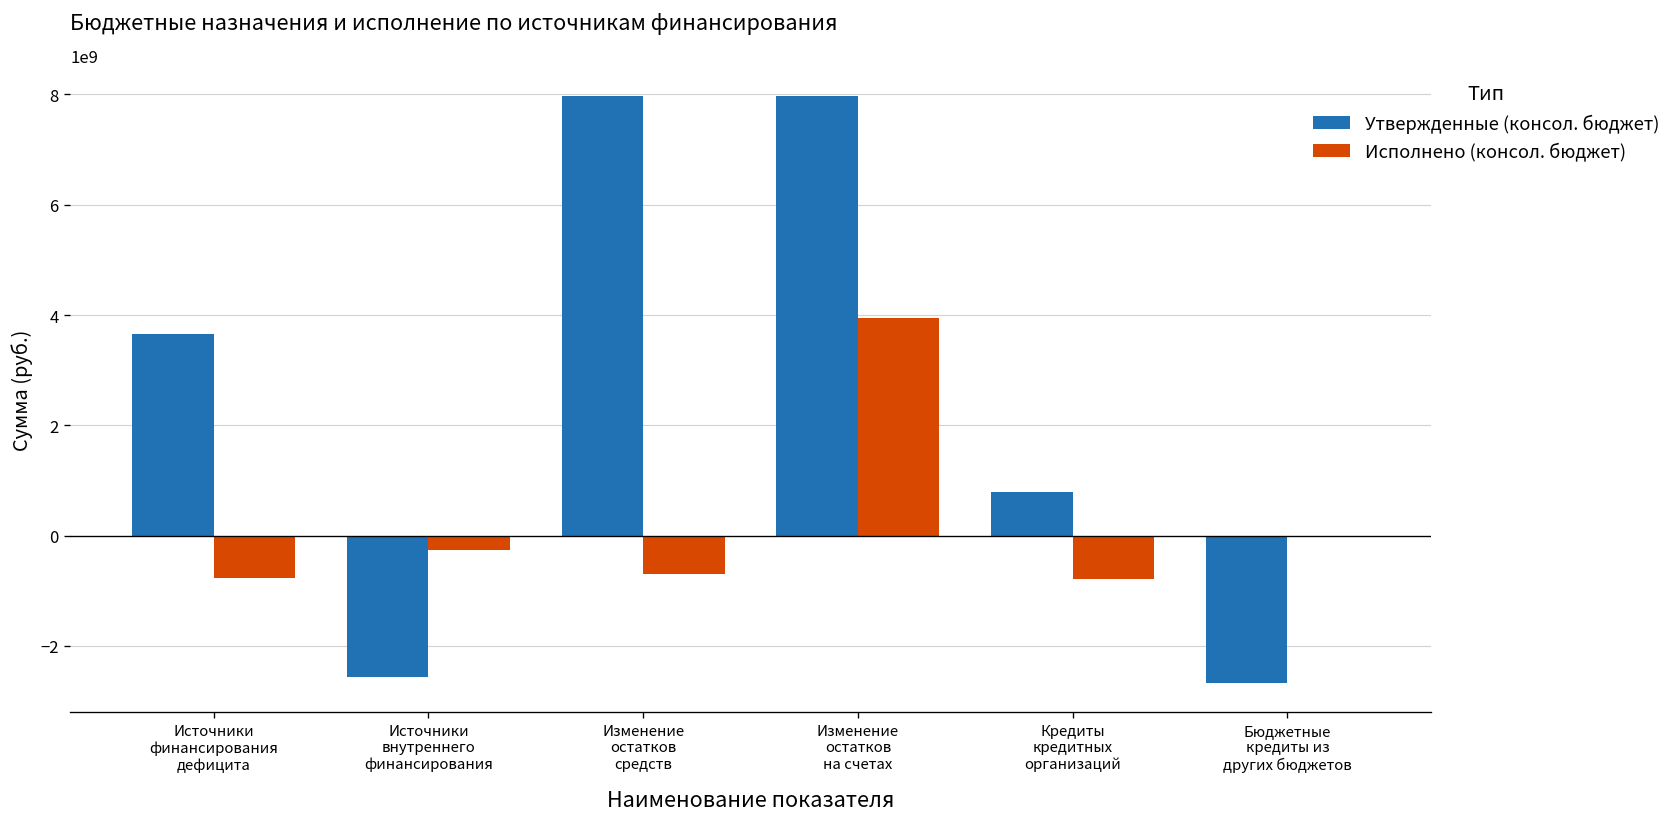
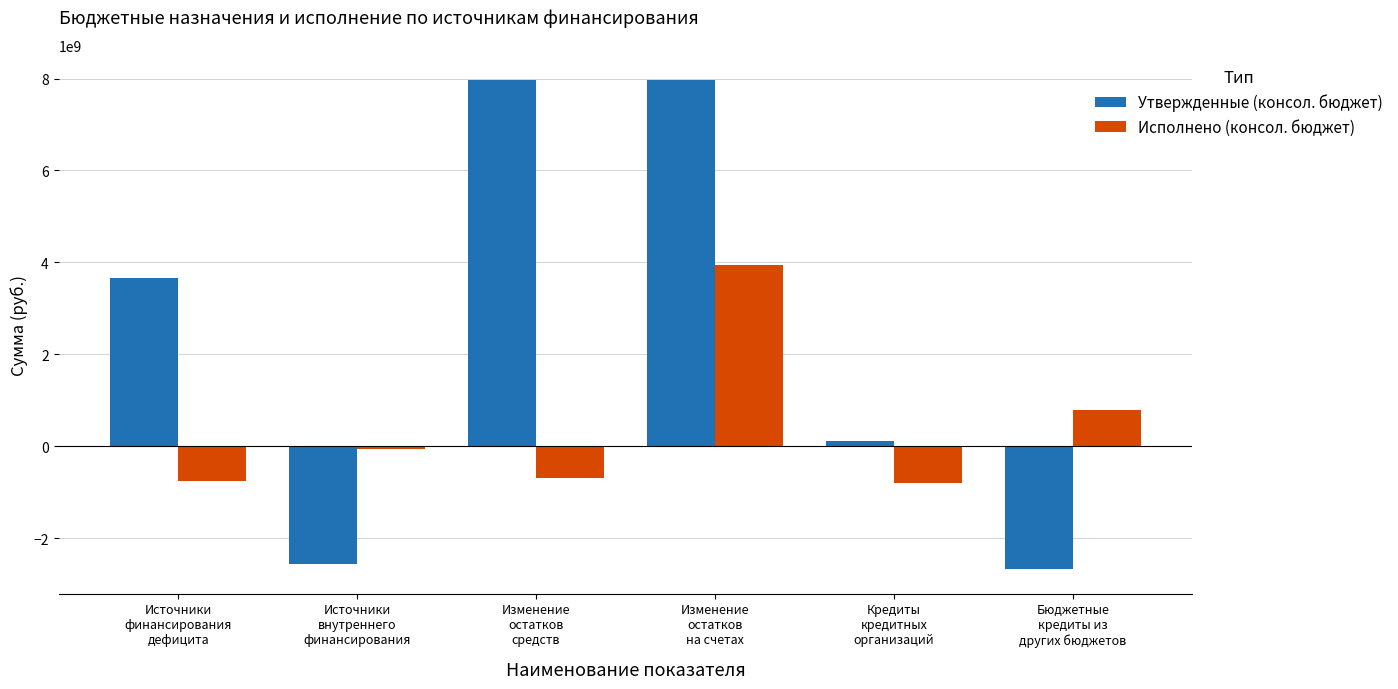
  {
    "Утвержденные (консол. бюджет)": {
      "Источники финансирования дефицита": 3700000000,
      "Источники внутреннего финансирования": -2600000000,
      "Изменение остатков средств": 8000000000,
      "Изменение остатков на счетах": 8000000000,
-     "Кредиты кредитных организаций": 800000000,
+     "Кредиты кредитных организаций": 100000000,
      "Бюджетные кредиты из других бюджетов": -2700000000
    },
    "Исполнено (консол. бюджет)": {
      "Источники финансирования дефицита": -800000000,
-     "Источники внутреннего финансирования": -300000000,
+     "Источники внутреннего финансирования": -100000000,
      "Изменение остатков средств": -700000000,
      "Изменение остатков на счетах": 4000000000,
      "Кредиты кредитных организаций": -800000000,
-     "Бюджетные кредиты из других бюджетов": 0
+     "Бюджетные кредиты из других бюджетов": 800000000
    }
  }
